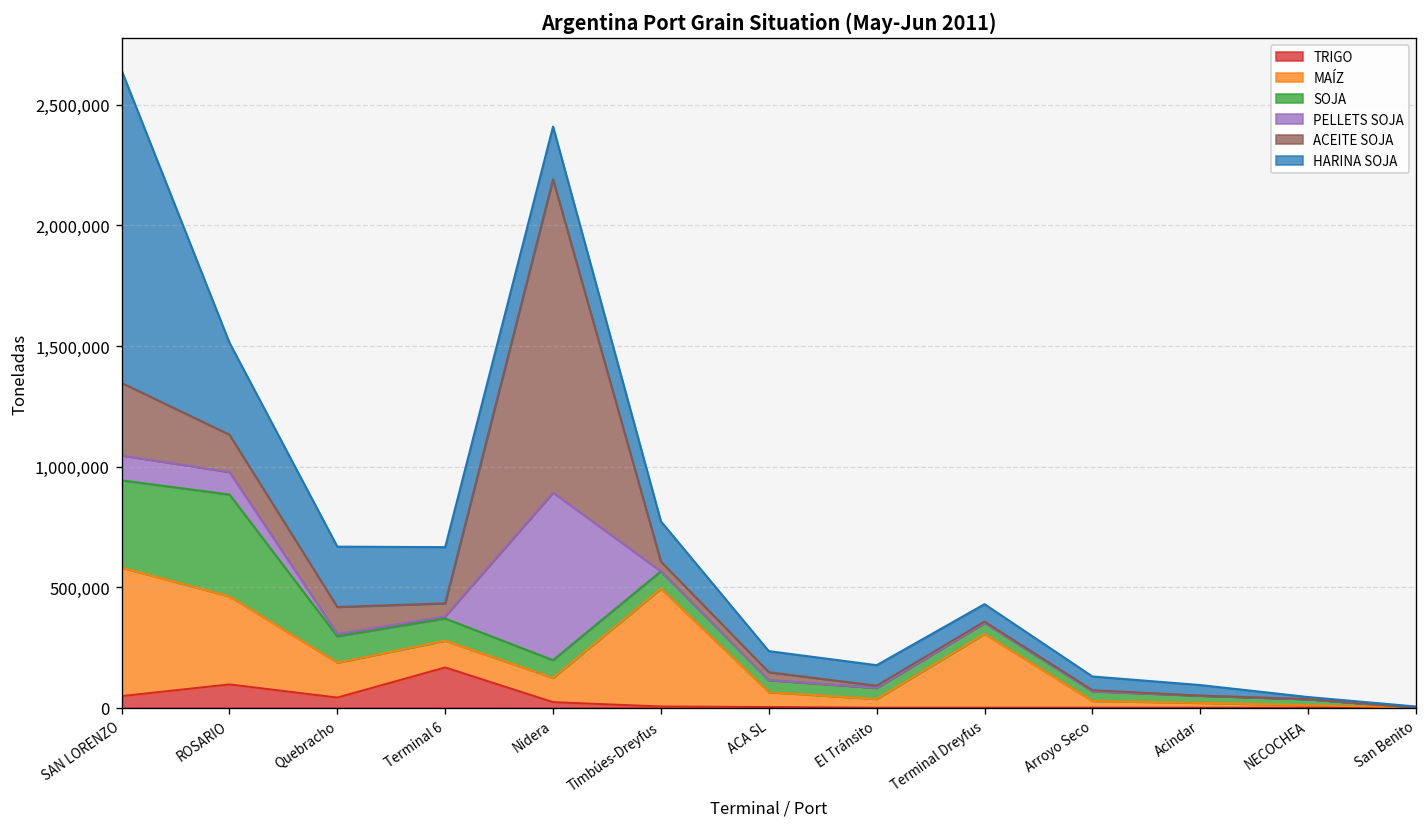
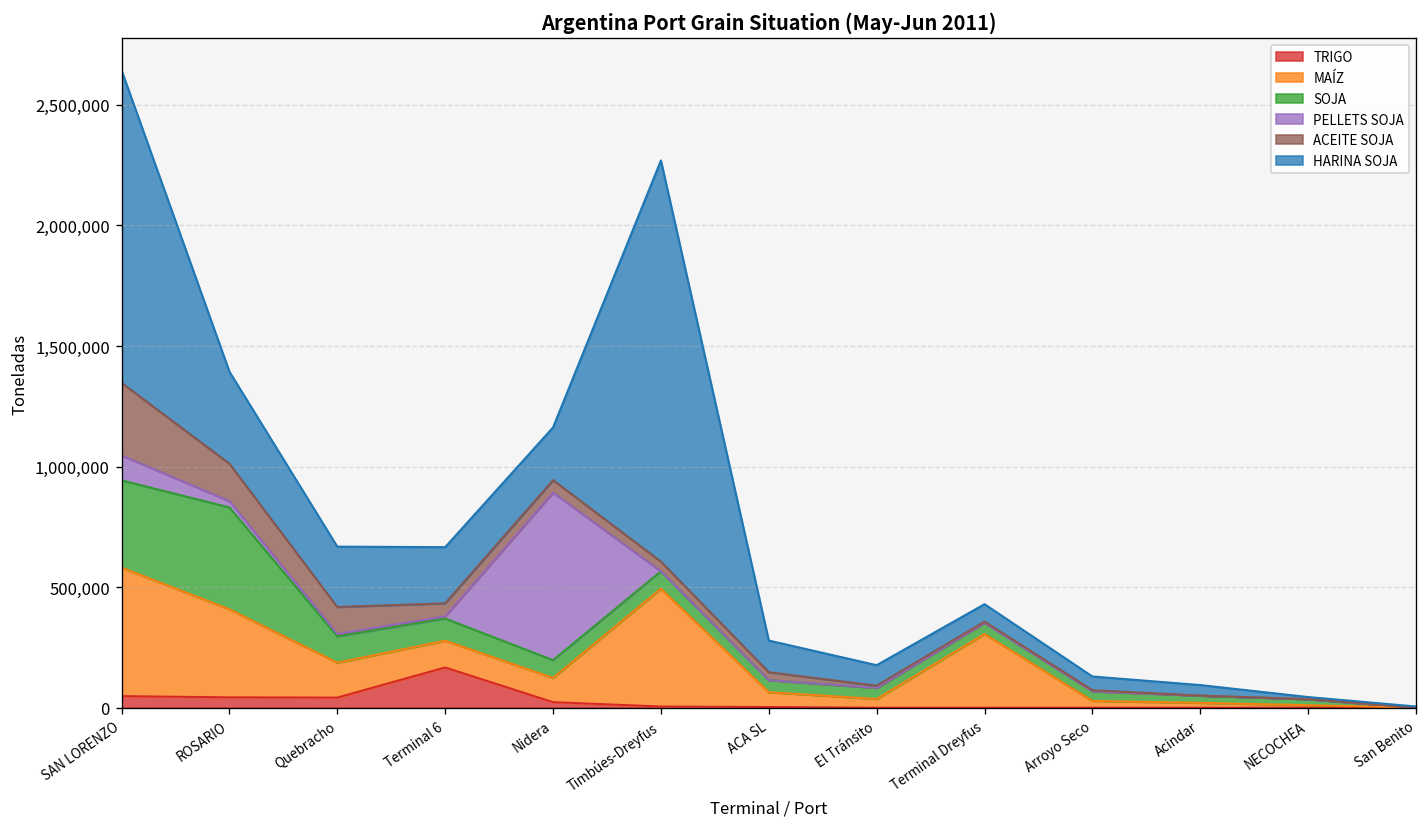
  {
    "TRIGO": {
      "SAN LORENZO": "50,000",
-     "ROSARIO": "100,000",
+     "ROSARIO": "40,000",
      "Quebracho": "40,000",
      "Terminal 6": "170,000",
      "Nidera": "20,000",
      "Timbúes-Dreyfus": "10,000",
      "ACA SL": "0",
      "El Tránsito": "0",
      "Terminal Dreyfus": "0",
      "Arroyo Seco": "0",
      "Acindar": "0"
    },
    "MAÍZ": {
      "SAN LORENZO": "530,000",
      "ROSARIO": "360,000",
      "Quebracho": "140,000",
      "Terminal 6": "110,000",
      "Nidera": "100,000",
      "Timbúes-Dreyfus": "490,000",
      "ACA SL": "60,000",
      "El Tránsito": "40,000",
      "Terminal Dreyfus": "310,000",
      "Arroyo Seco": "30,000",
      "Acindar": "20,000"
    },
    "SOJA": {
      "SAN LORENZO": "360,000",
      "ROSARIO": "420,000",
      "Nidera": "70,000"
    },
    "PELLETS SOJA": {
      "SAN LORENZO": "100,000",
-     "ROSARIO": "90,000",
+     "ROSARIO": "30,000",
      "Nidera": "690,000"
    },
    "ACEITE SOJA": {
      "SAN LORENZO": "300,000",
      "ROSARIO": "160,000",
      "Quebracho": "110,000",
      "Terminal 6": "50,000",
-     "Nidera": "1,300,000",
+     "Nidera": "50,000",
      "Timbúes-Dreyfus": "40,000",
      "ACA SL": "30,000"
    },
    "HARINA SOJA": {
      "SAN LORENZO": "1,300,000",
      "ROSARIO": "380,000",
      "Quebracho": "250,000",
      "Terminal 6": "230,000",
      "Nidera": "220,000",
-     "Timbúes-Dreyfus": "170,000",
-     "ACA SL": "90,000",
+     "Timbúes-Dreyfus": "1,660,000",
+     "ACA SL": "130,000",
      "El Tránsito": "90,000",
      "Terminal Dreyfus": "70,000",
      "Arroyo Seco": "60,000",
      "Acindar": "40,000"
    }
  }
